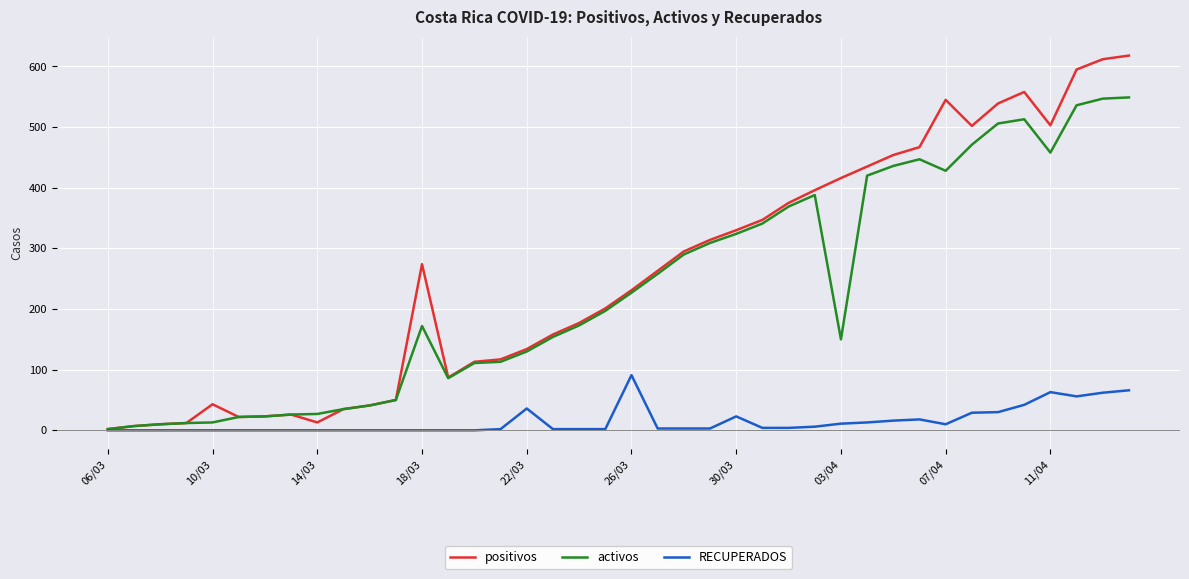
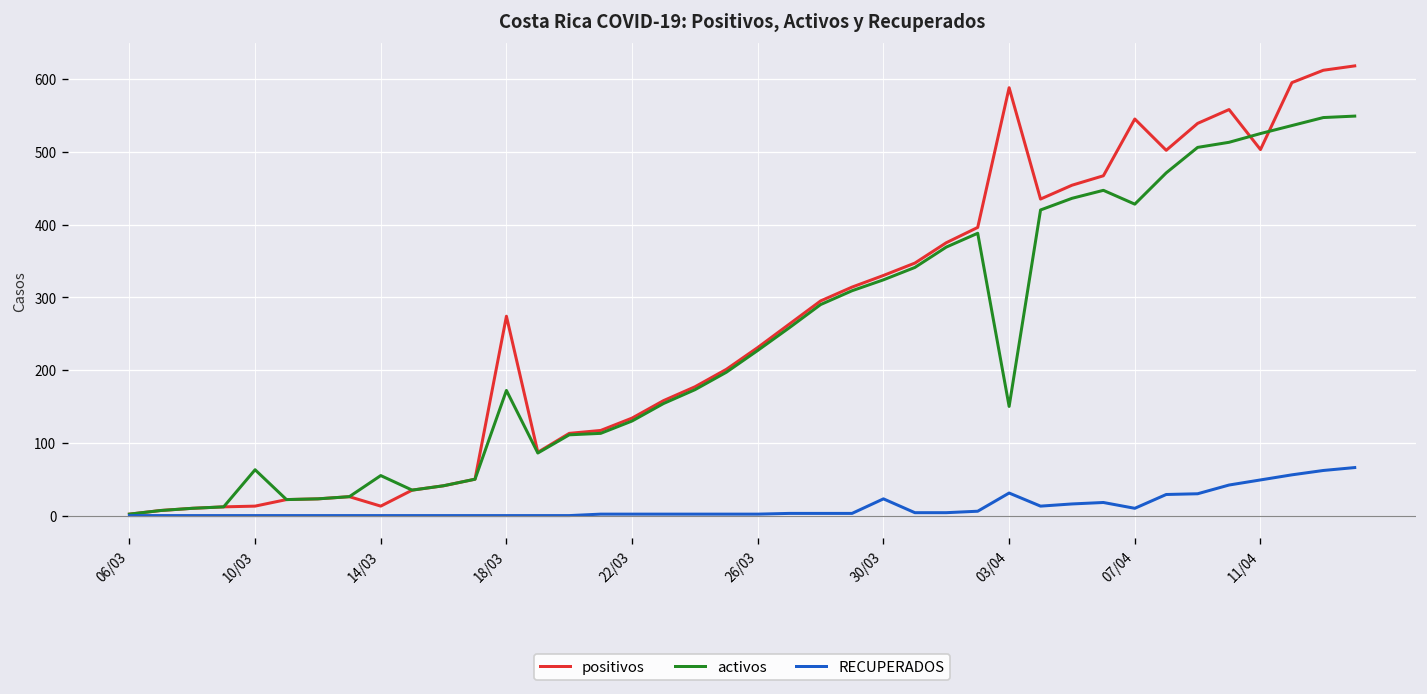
  {
    "positivos": {
-     "10/03": 40,
+     "10/03": 10,
      "14/03": 10,
      "18/03": 270,
      "30/03": 330,
-     "03/04": 420,
+     "03/04": 590,
      "07/04": 550,
      "11/04": 500
    },
    "activos": {
-     "10/03": 10,
-     "14/03": 30,
+     "10/03": 60,
+     "14/03": 60,
      "18/03": 170,
      "30/03": 320,
      "03/04": 150,
      "07/04": 430,
-     "11/04": 460
+     "11/04": 530
    },
    "RECUPERADOS": {
      "10/03": 0,
      "14/03": 0,
      "18/03": 0,
-     "22/03": 40,
-     "26/03": 90,
+     "22/03": 0,
+     "26/03": 0,
      "30/03": 20,
-     "03/04": 10,
+     "03/04": 30,
      "07/04": 10,
-     "11/04": 60
+     "11/04": 50
    }
  }
